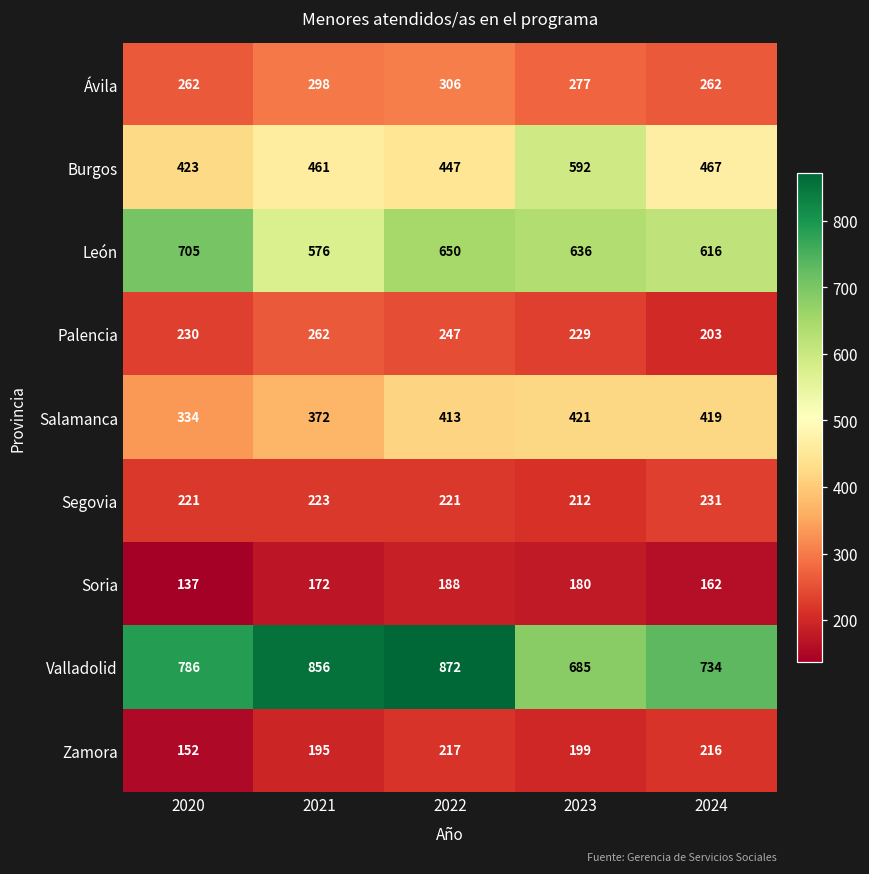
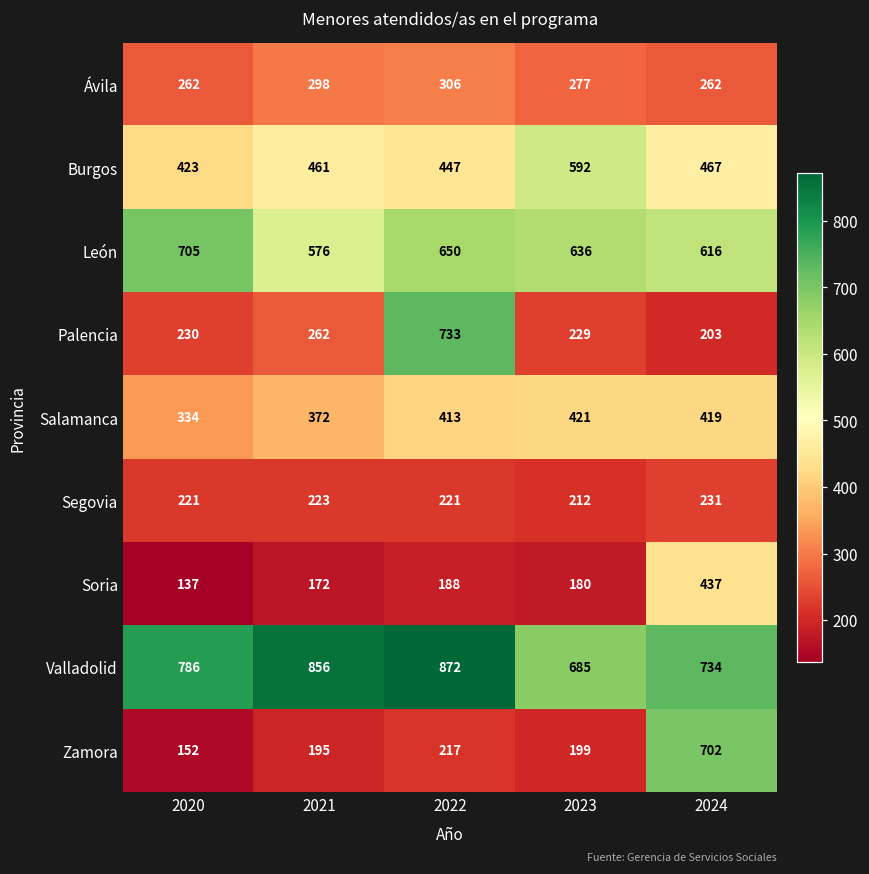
  {
    "Ávila": {
      "2020": 262,
      "2021": 298,
      "2022": 306,
      "2023": 277,
      "2024": 262
    },
    "Burgos": {
      "2020": 423,
      "2021": 461,
      "2022": 447,
      "2023": 592,
      "2024": 467
    },
    "León": {
      "2020": 705,
      "2021": 576,
      "2022": 650,
      "2023": 636,
      "2024": 616
    },
    "Palencia": {
      "2020": 230,
      "2021": 262,
-     "2022": 247,
+     "2022": 733,
      "2023": 229,
      "2024": 203
    },
    "Salamanca": {
      "2020": 334,
      "2021": 372,
      "2022": 413,
      "2023": 421,
      "2024": 419
    },
    "Segovia": {
      "2020": 221,
      "2021": 223,
      "2022": 221,
      "2023": 212,
      "2024": 231
    },
    "Soria": {
      "2020": 137,
      "2021": 172,
      "2022": 188,
      "2023": 180,
-     "2024": 162
+     "2024": 437
    },
    "Valladolid": {
      "2020": 786,
      "2021": 856,
      "2022": 872,
      "2023": 685,
      "2024": 734
    },
    "Zamora": {
      "2020": 152,
      "2021": 195,
      "2022": 217,
      "2023": 199,
-     "2024": 216
+     "2024": 702
    }
  }
